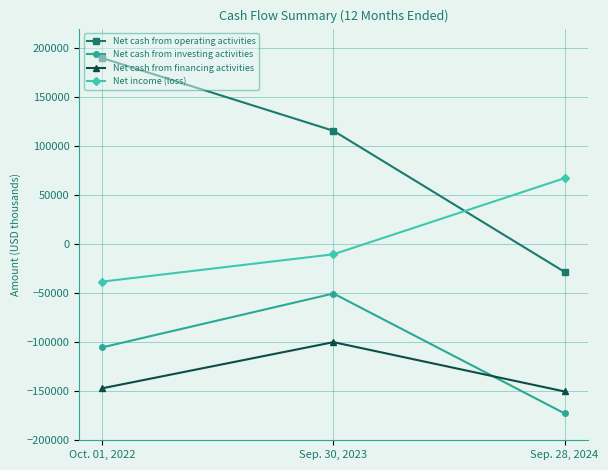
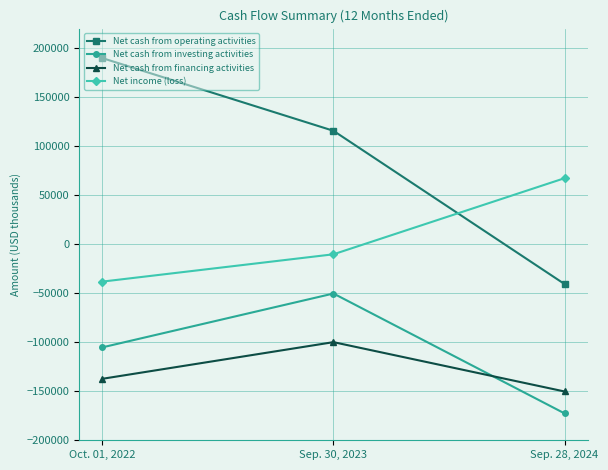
  {
    "Net cash from operating activities": {
      "Sep. 30, 2023": 120000,
-     "Sep. 28, 2024": -30000
+     "Sep. 28, 2024": -40000
    },
    "Net cash from financing activities": {
-     "Oct. 01, 2022": -150000,
+     "Oct. 01, 2022": -140000,
      "Sep. 30, 2023": -100000,
      "Sep. 28, 2024": -150000
    }
  }
